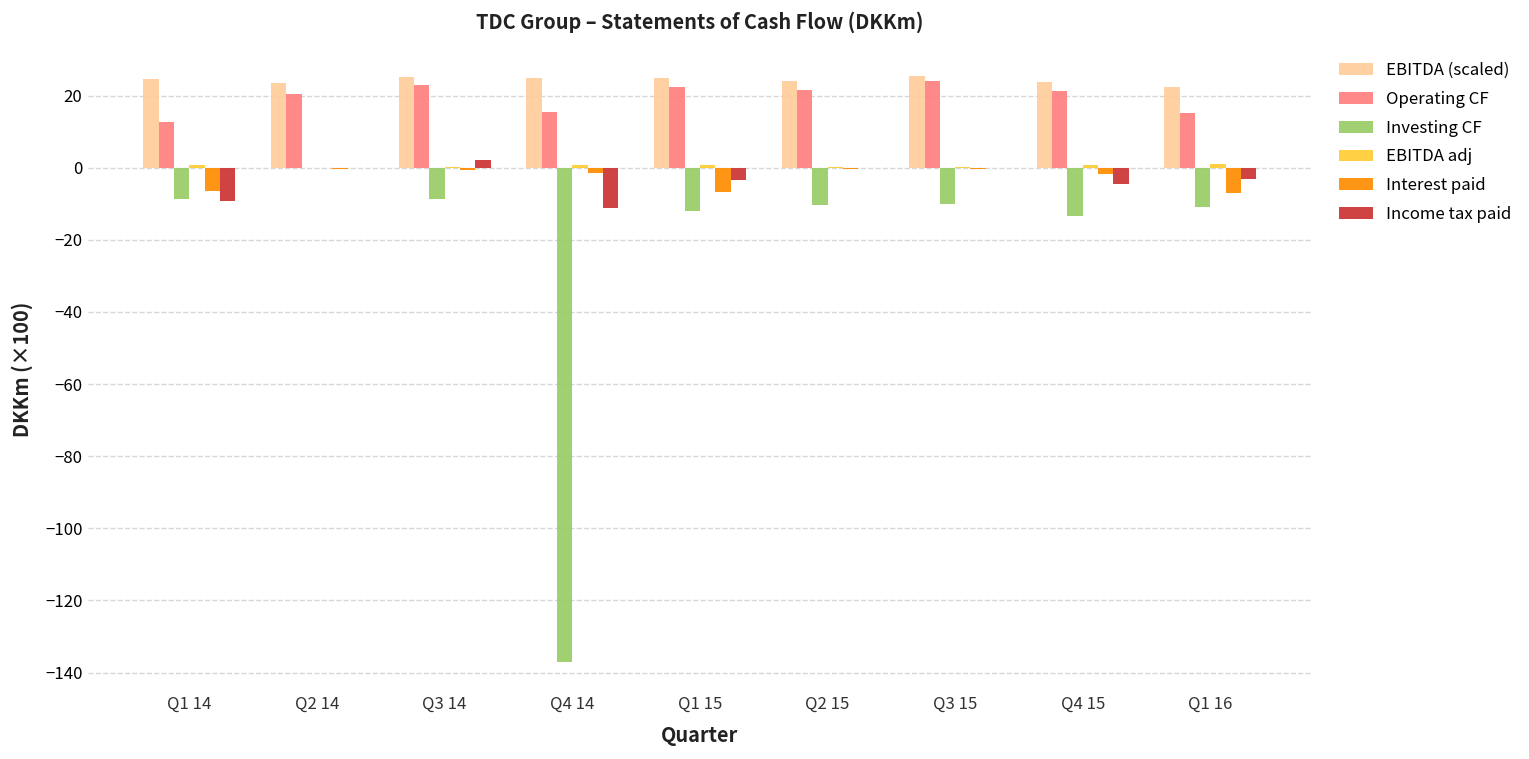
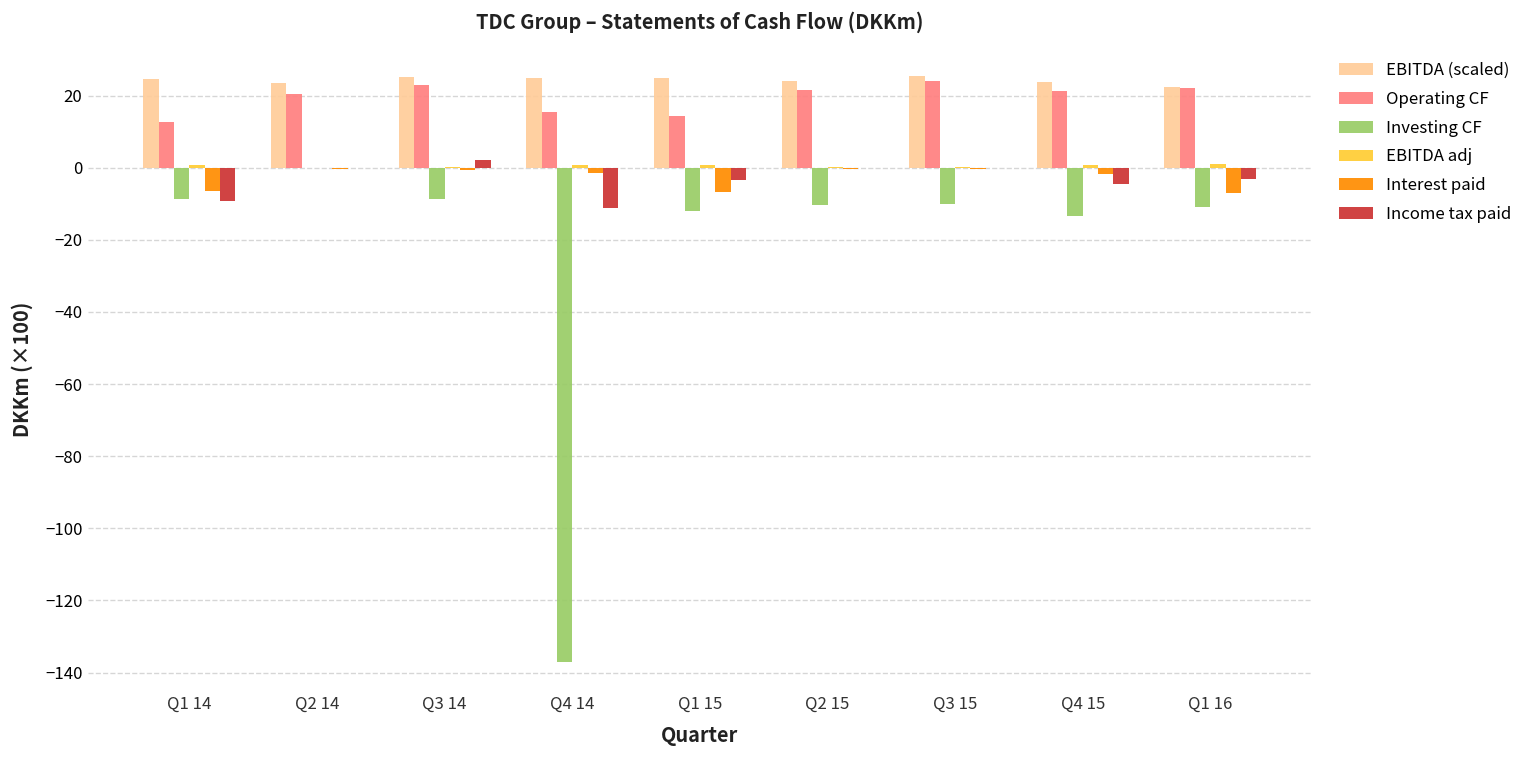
  {
    "EBITDA (scaled)": {
      "Q1 14": 25,
      "Q2 14": 24,
      "Q3 14": 25,
      "Q4 14": 25,
      "Q1 15": 25,
      "Q2 15": 24,
      "Q3 15": 25,
      "Q4 15": 24,
      "Q1 16": 22
    },
    "Operating CF": {
      "Q1 14": 13,
      "Q2 14": 20,
      "Q3 14": 23,
      "Q4 14": 15,
-     "Q1 15": 22,
+     "Q1 15": 14,
      "Q2 15": 22,
      "Q3 15": 24,
      "Q4 15": 21,
-     "Q1 16": 15
+     "Q1 16": 22
    },
    "Investing CF": {
      "Q1 14": -9,
      "Q3 14": -9,
      "Q4 14": -137,
      "Q1 15": -12,
      "Q2 15": -10,
      "Q3 15": -10,
      "Q4 15": -13,
      "Q1 16": -11
    },
    "EBITDA adj": {
      "Q1 15": 1,
      "Q4 15": 1,
      "Q1 16": 1
    },
    "Interest paid": {
      "Q1 14": -6,
      "Q4 14": -2,
      "Q1 15": -7,
      "Q4 15": -2,
      "Q1 16": -7
    },
    "Income tax paid": {
      "Q1 14": -9,
      "Q2 14": 0,
      "Q3 14": 2,
      "Q4 14": -11,
      "Q1 15": -4,
      "Q3 15": 0,
      "Q4 15": -4,
      "Q1 16": -3
    }
  }
